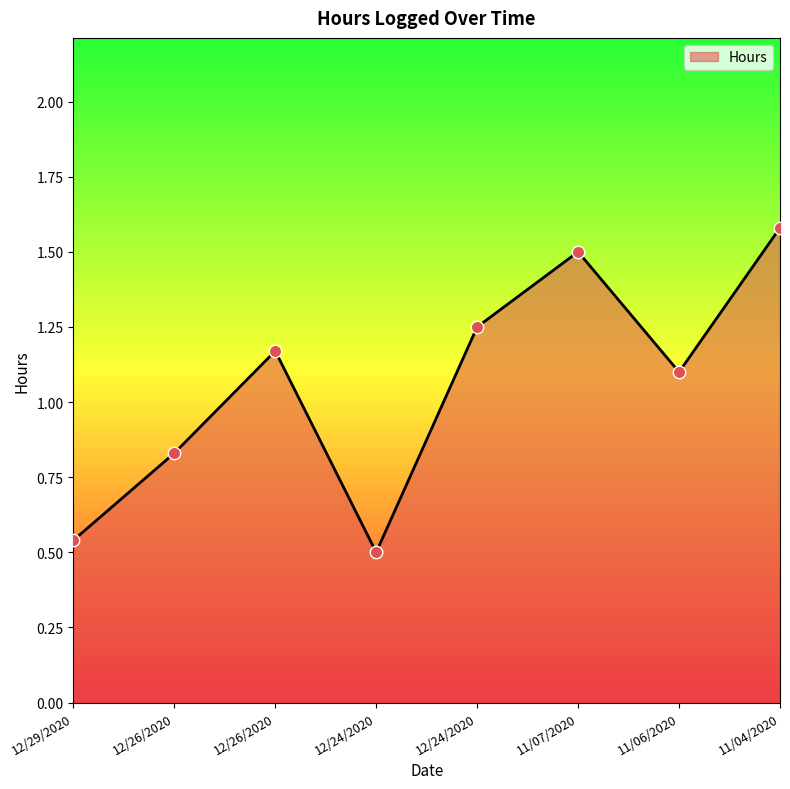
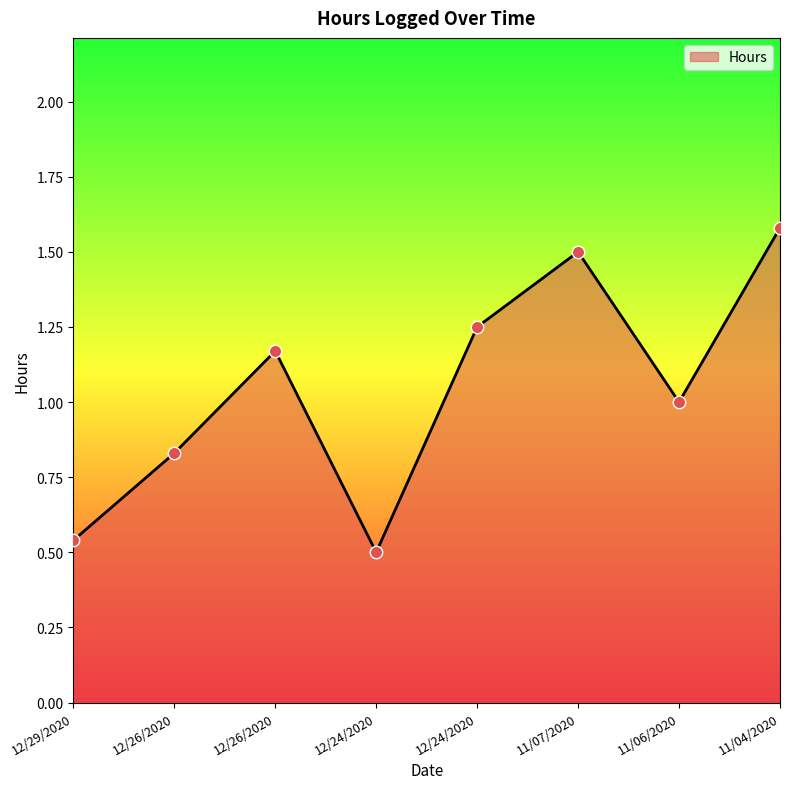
  {
    "12/29/2020": 0.54,
    "11/07/2020": 1.5,
-   "11/06/2020": 1.1,
+   "11/06/2020": 1.0,
    "11/04/2020": 1.58
  }
